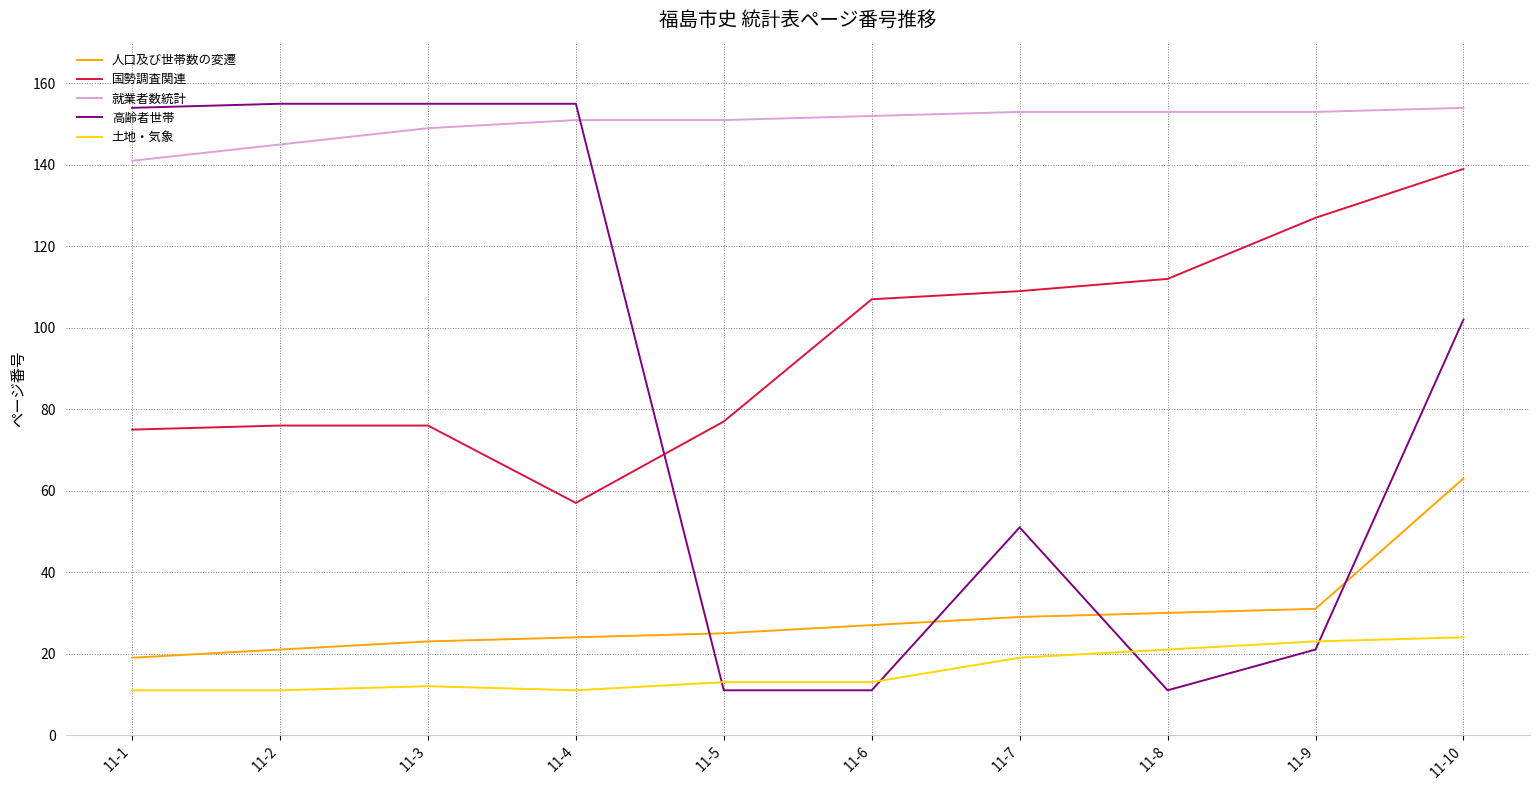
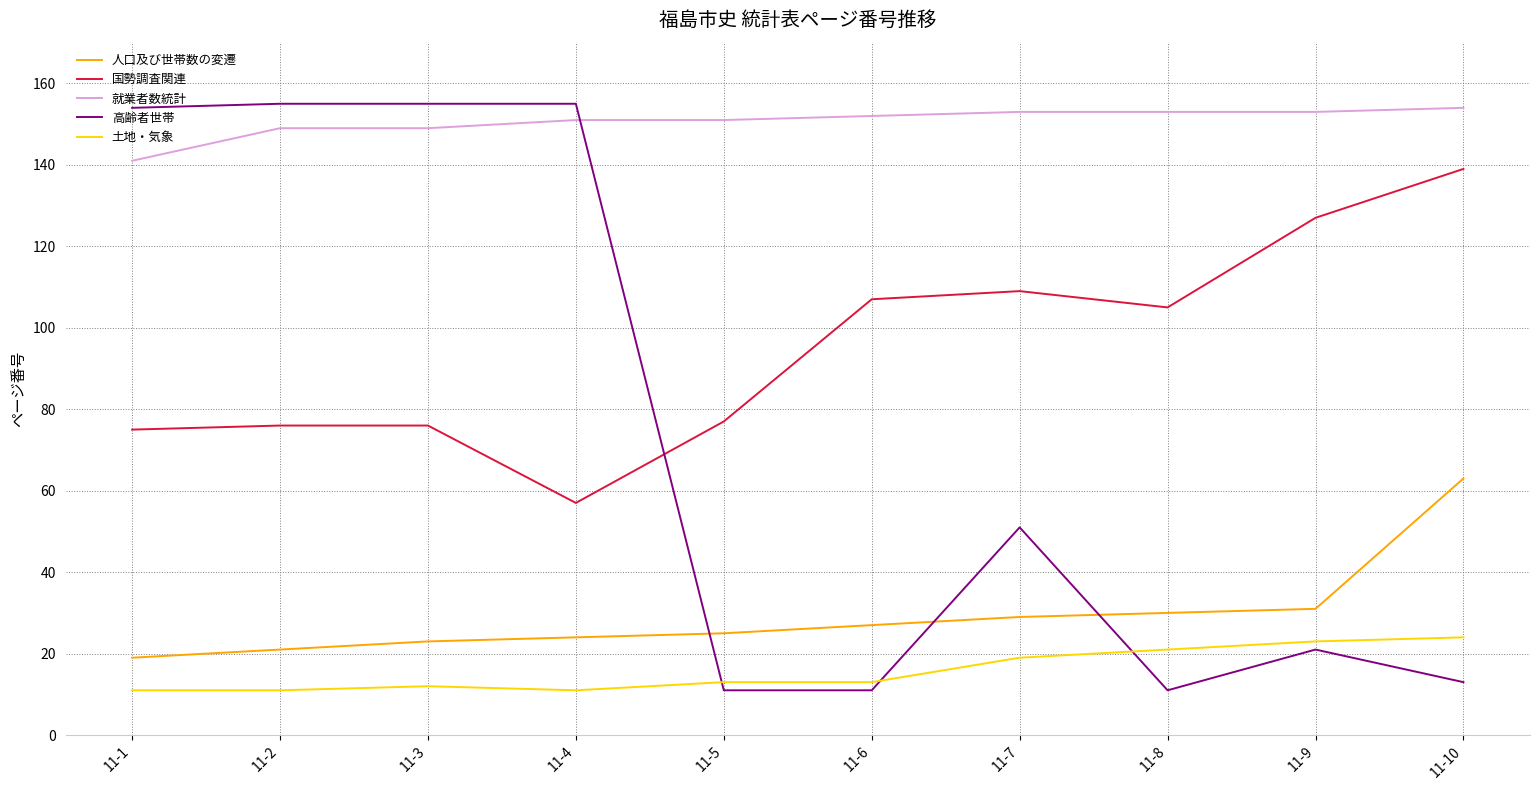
  {
    "国勢調査関連": {
      "11-1": 75,
      "11-2": 76,
      "11-3": 76,
      "11-4": 57,
      "11-5": 77,
      "11-6": 107,
      "11-7": 109,
-     "11-8": 112,
+     "11-8": 105,
      "11-9": 127,
      "11-10": 139
    },
    "就業者数統計": {
      "11-1": 141,
-     "11-2": 145,
+     "11-2": 149,
      "11-3": 149,
      "11-4": 151,
      "11-5": 151,
      "11-6": 152,
      "11-7": 153,
      "11-8": 153,
      "11-9": 153,
      "11-10": 154
    },
    "高齢者世帯": {
      "11-1": 154,
      "11-2": 155,
      "11-3": 155,
      "11-4": 155,
      "11-5": 11,
      "11-6": 11,
      "11-7": 51,
      "11-8": 11,
      "11-9": 21,
-     "11-10": 102
+     "11-10": 13
    }
  }
